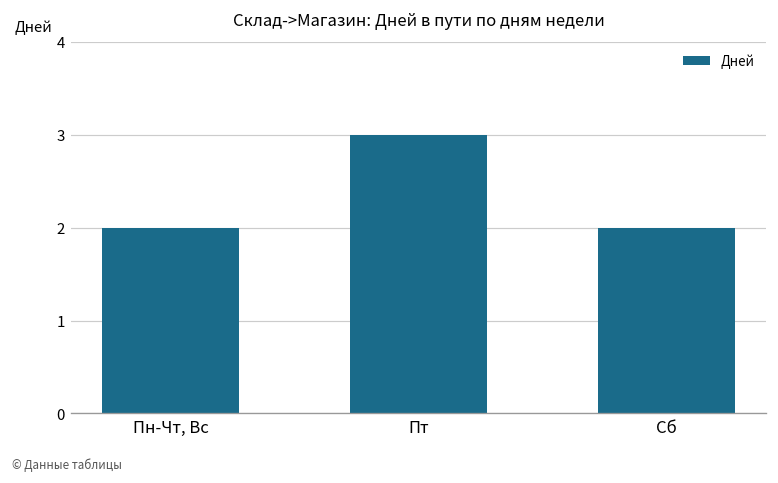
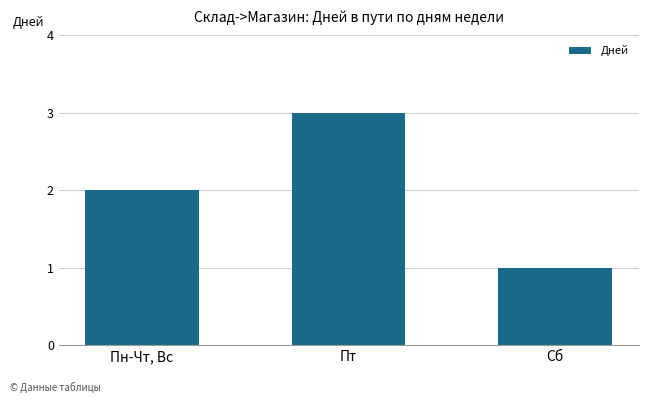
  {
    "Пн-Чт, Вс": 2,
    "Пт": 3,
-   "Сб": 2
+   "Сб": 1
  }
